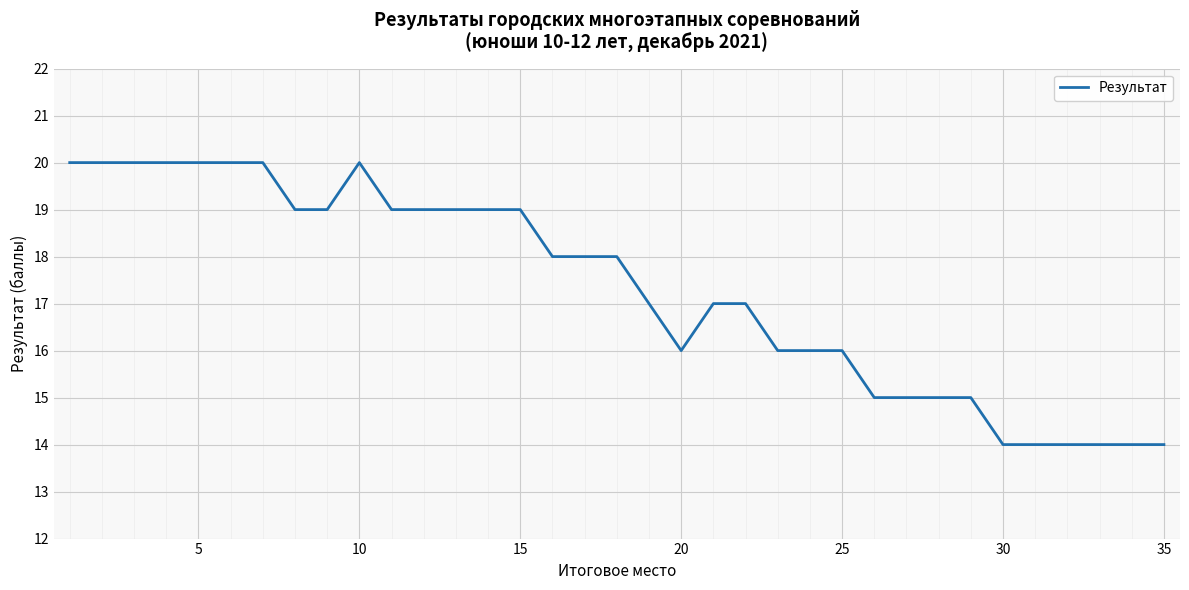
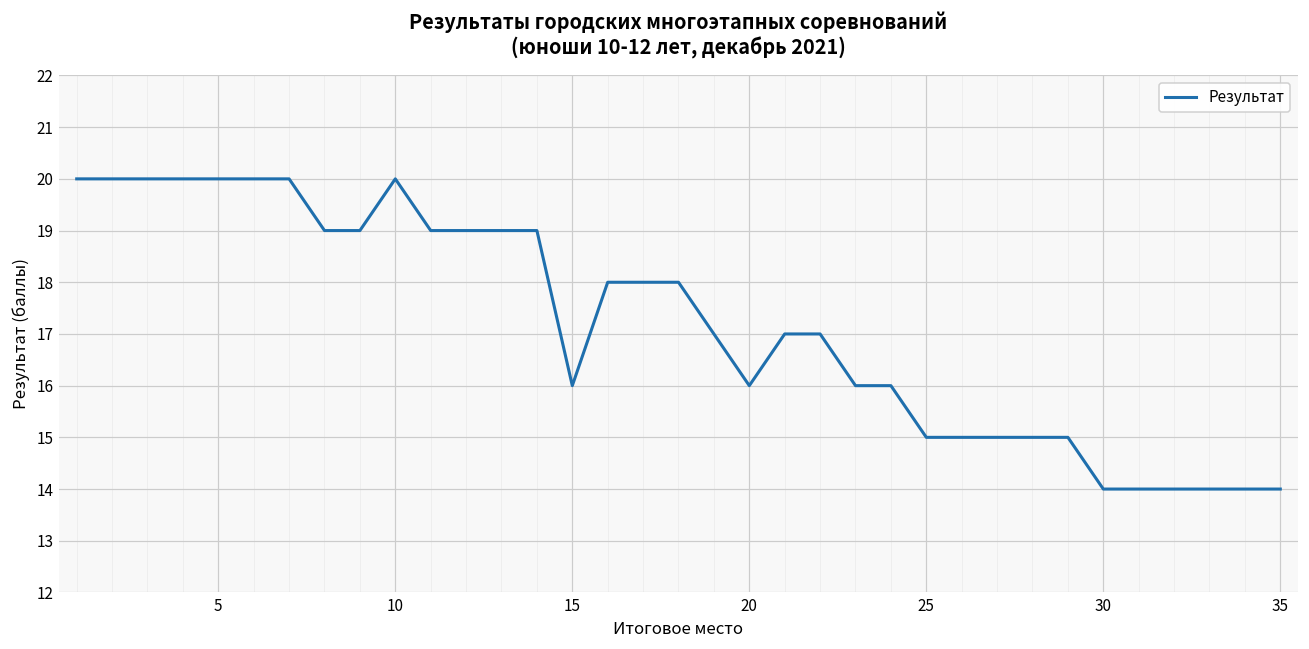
  {
    "5": 20,
    "10": 20,
-   "15": 19,
+   "15": 16,
    "20": 16,
-   "25": 16,
+   "25": 15,
    "30": 14,
    "35": 14
  }
